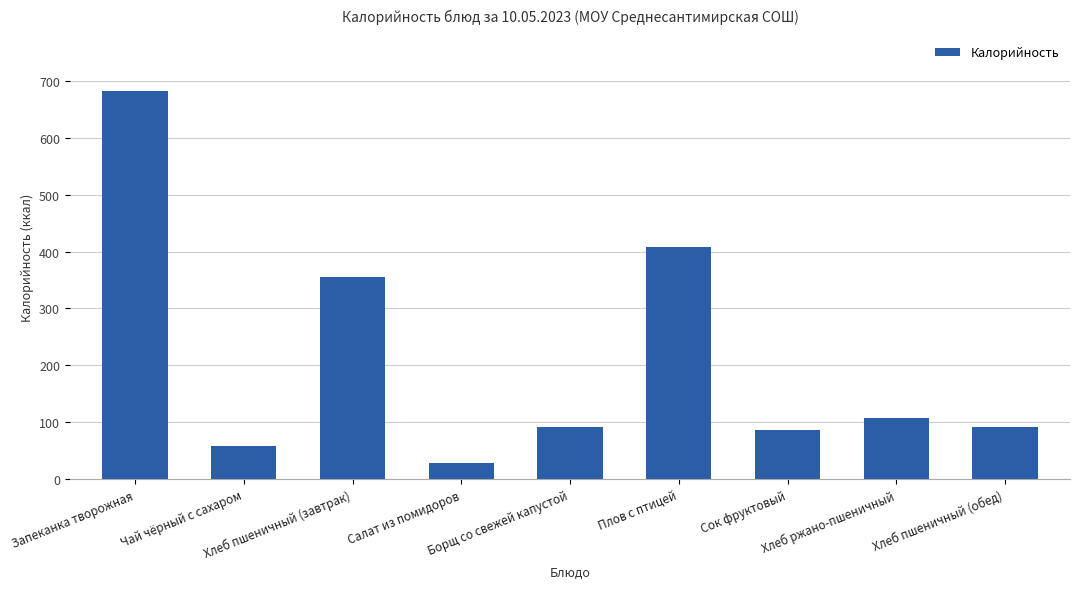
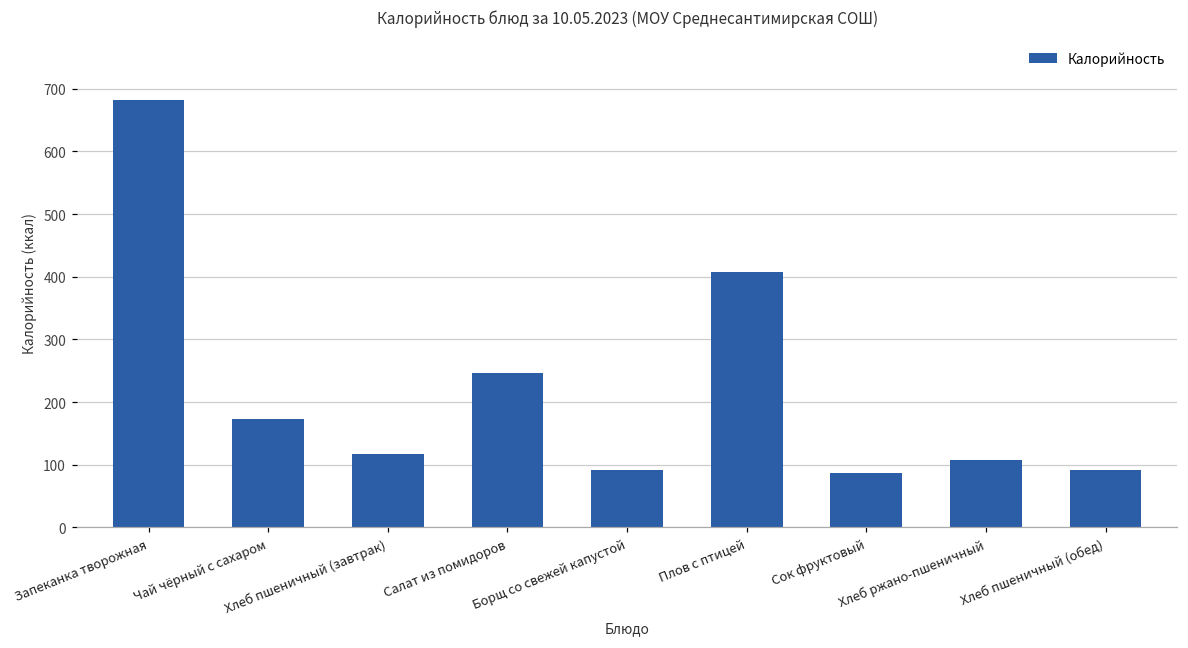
  {
    "Запеканка творожная": 680,
-   "Чай чёрный с сахаром": 60,
-   "Хлеб пшеничный (завтрак)": 350,
-   "Салат из помидоров": 30,
+   "Чай чёрный с сахаром": 170,
+   "Хлеб пшеничный (завтрак)": 120,
+   "Салат из помидоров": 250,
    "Борщ со свежей капустой": 90,
    "Плов с птицей": 410,
    "Сок фруктовый": 90,
    "Хлеб ржано-пшеничный": 110,
    "Хлеб пшеничный (обед)": 90
  }
